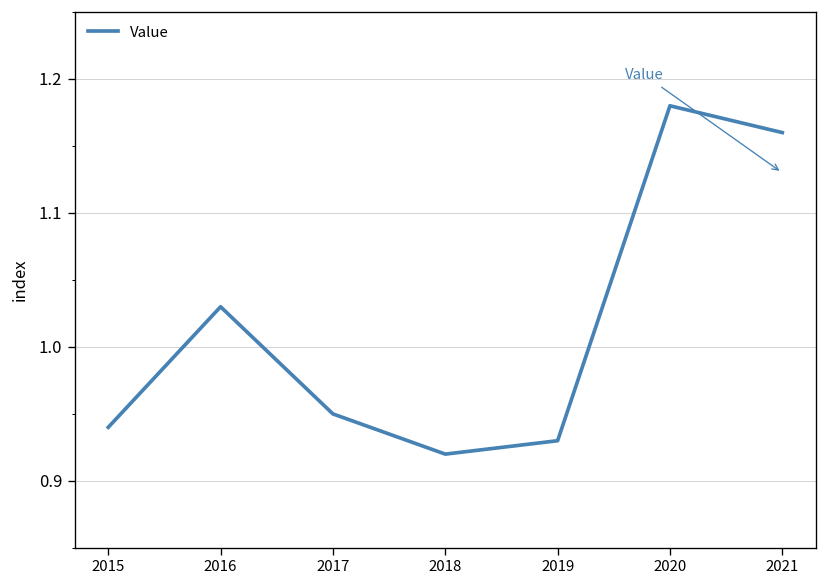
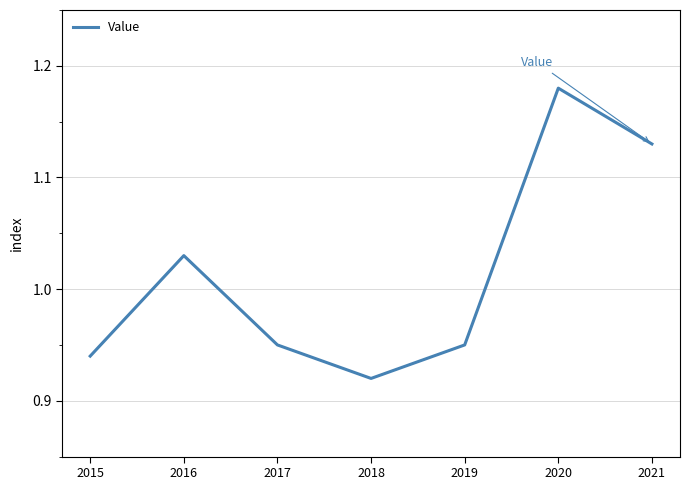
  {
    "2015": 0.94,
    "2016": 1.03,
    "2017": 0.95,
    "2018": 0.92,
-   "2019": 0.93,
+   "2019": 0.95,
    "2020": 1.18,
-   "2021": 1.16
+   "2021": 1.13
  }
